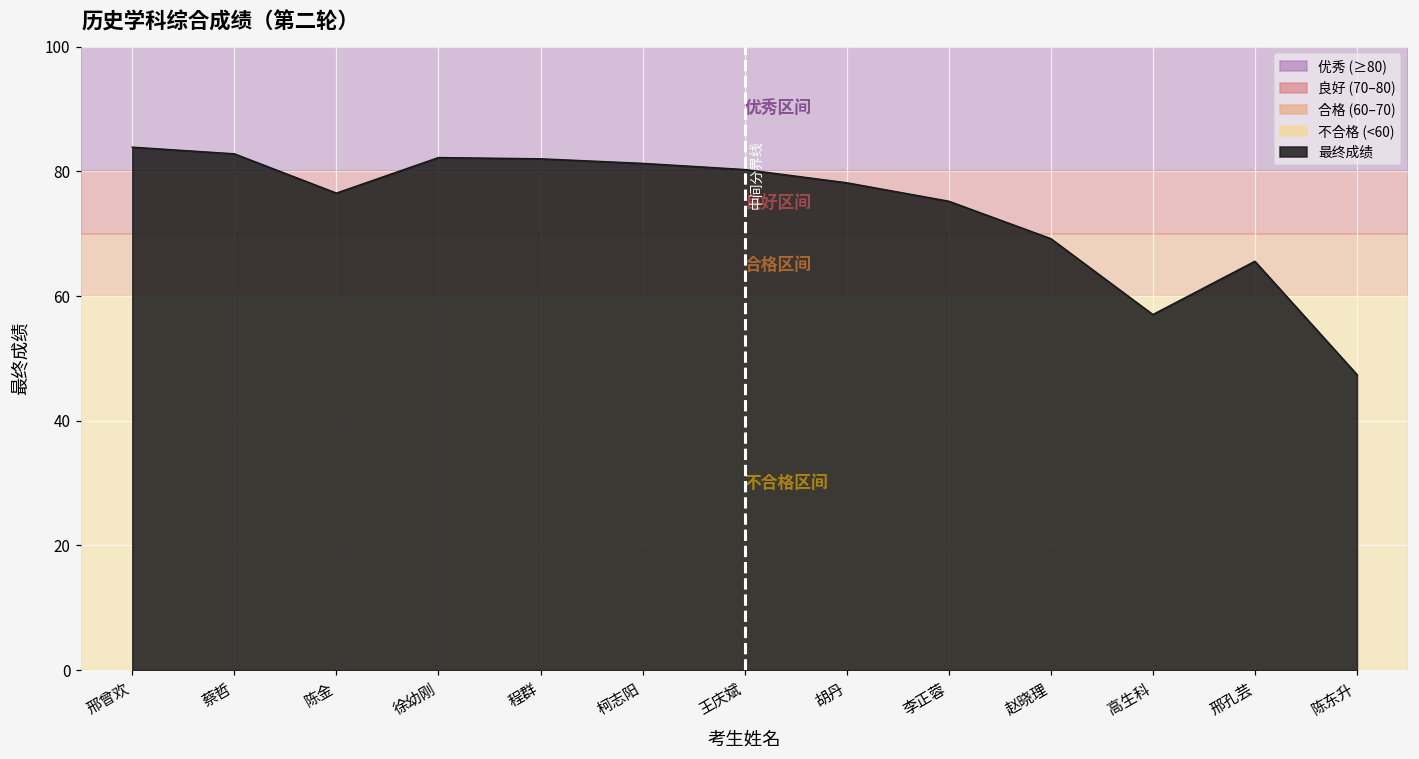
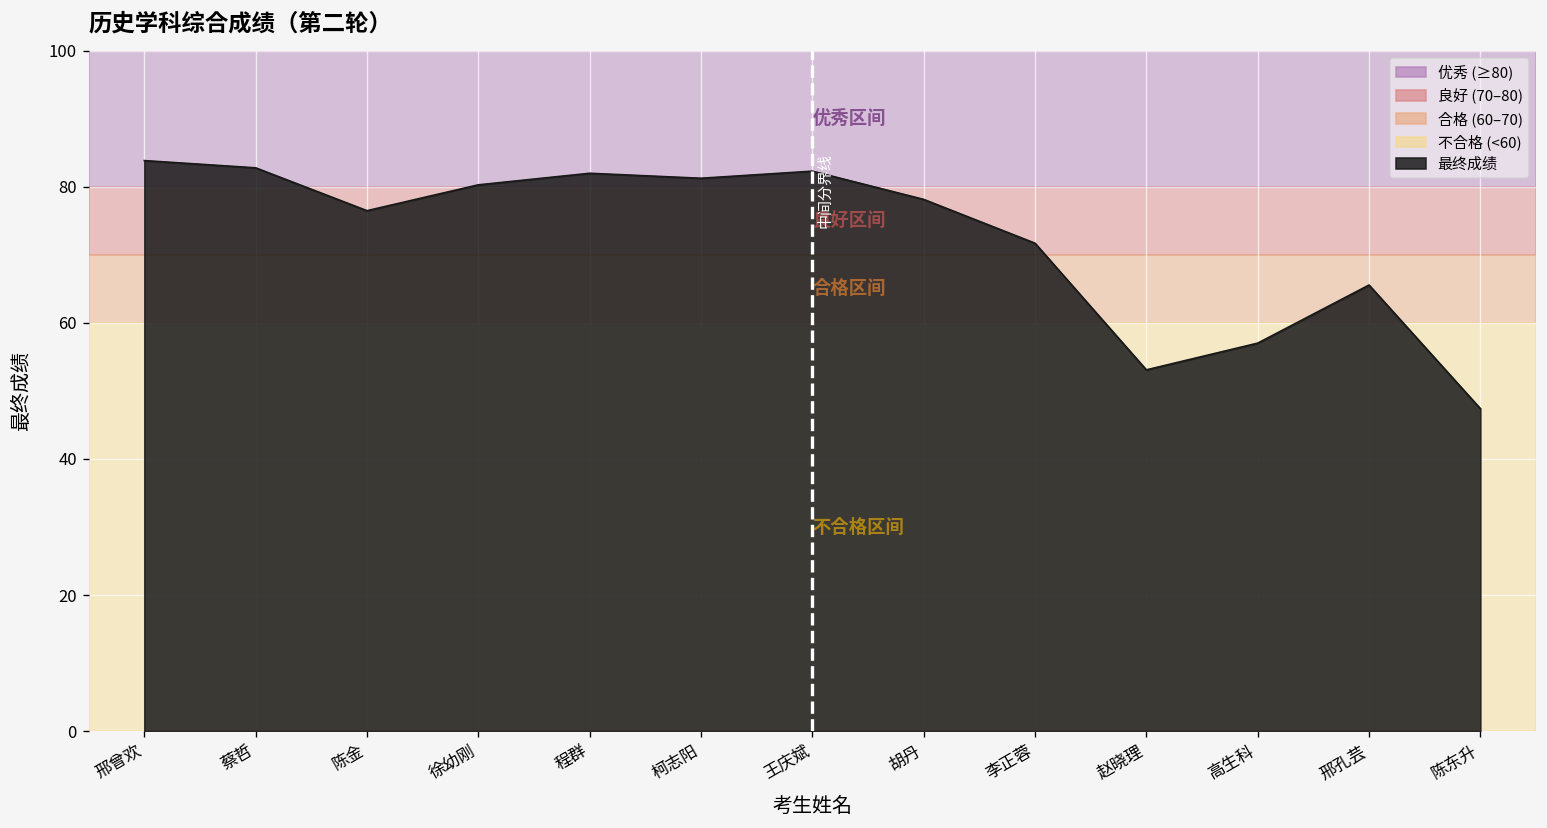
  {
    "邢曾欢": 84,
    "蔡哲": 83,
    "陈金": 77,
-   "徐幼刚": 82,
+   "徐幼刚": 80,
    "程群": 82,
    "柯志阳": 81,
-   "王庆斌": 80,
+   "王庆斌": 82,
    "胡丹": 78,
-   "李正蓉": 75,
-   "赵晓理": 69,
+   "李正蓉": 72,
+   "赵晓理": 53,
    "高生科": 57,
    "邢孔芸": 66,
    "陈东升": 47
  }
